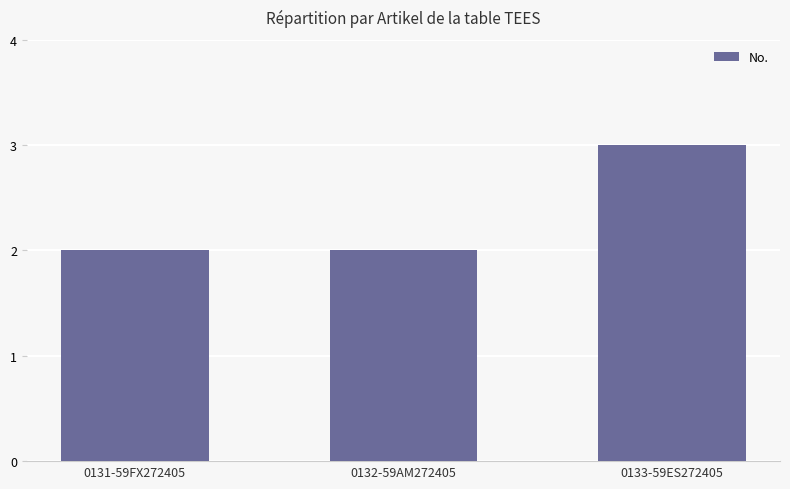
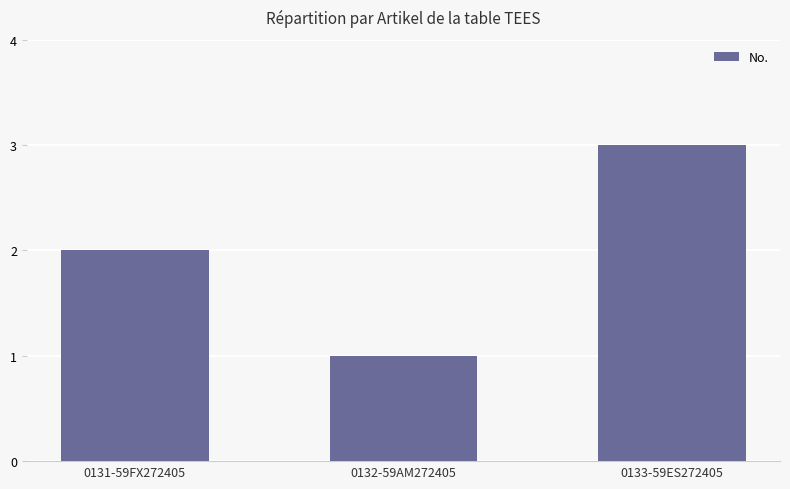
  {
    "0131-59FX272405": 2,
-   "0132-59AM272405": 2,
+   "0132-59AM272405": 1,
    "0133-59ES272405": 3
  }
